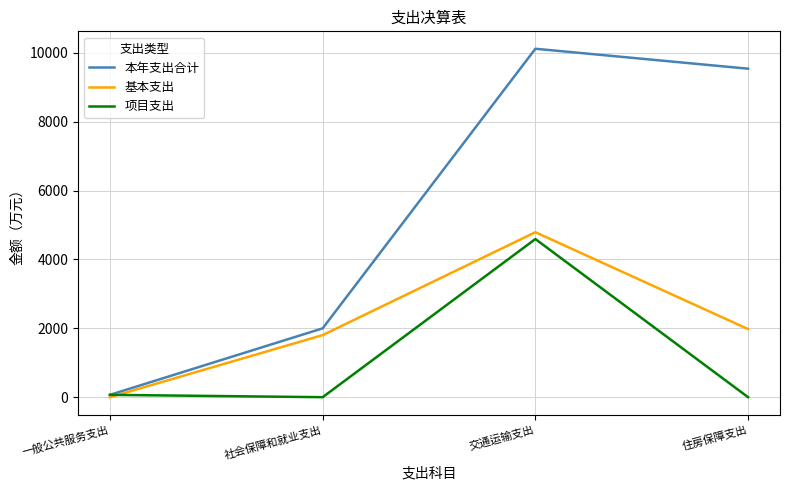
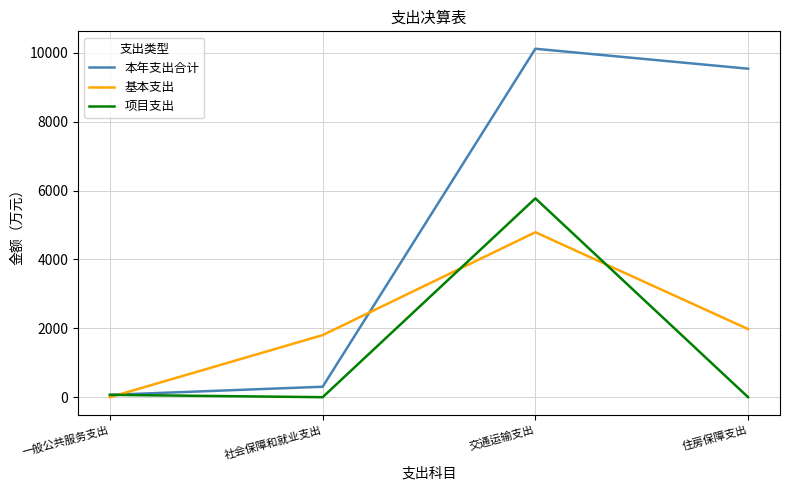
  {
    "本年支出合计": {
-     "社会保障和就业支出": 2000,
+     "社会保障和就业支出": 300,
      "交通运输支出": 10100,
      "住房保障支出": 9500
    },
    "基本支出": {
      "社会保障和就业支出": 1800,
      "交通运输支出": 4800,
      "住房保障支出": 2000
    },
    "项目支出": {
      "社会保障和就业支出": 0,
-     "交通运输支出": 4600,
+     "交通运输支出": 5800,
      "住房保障支出": 0
    }
  }
